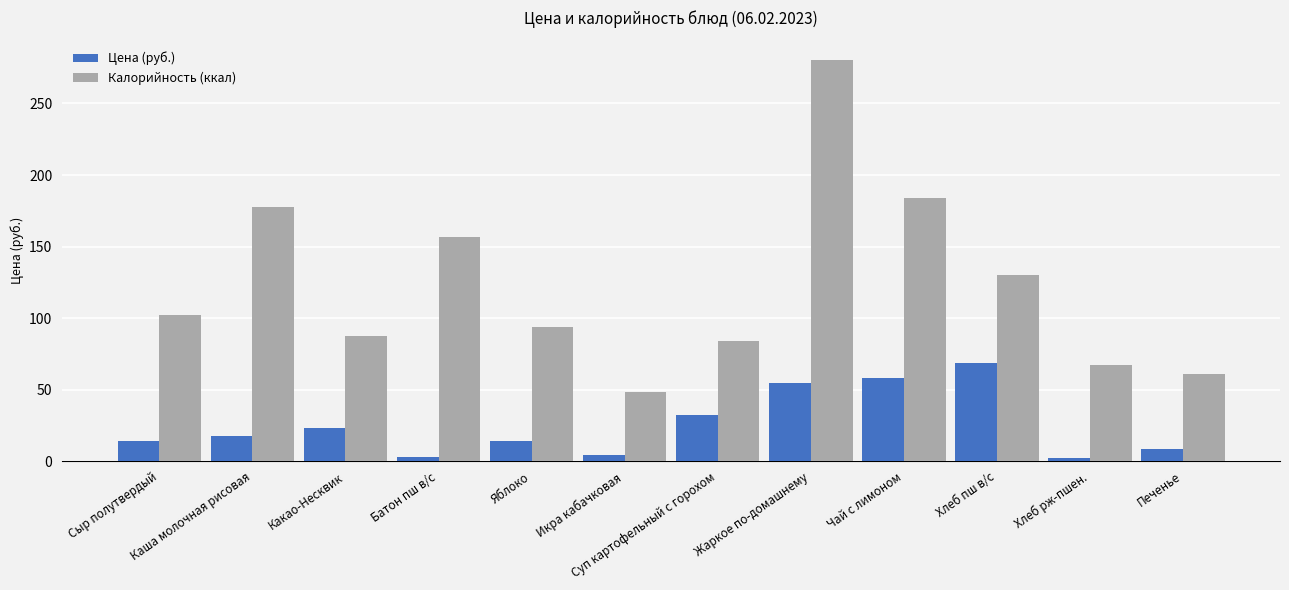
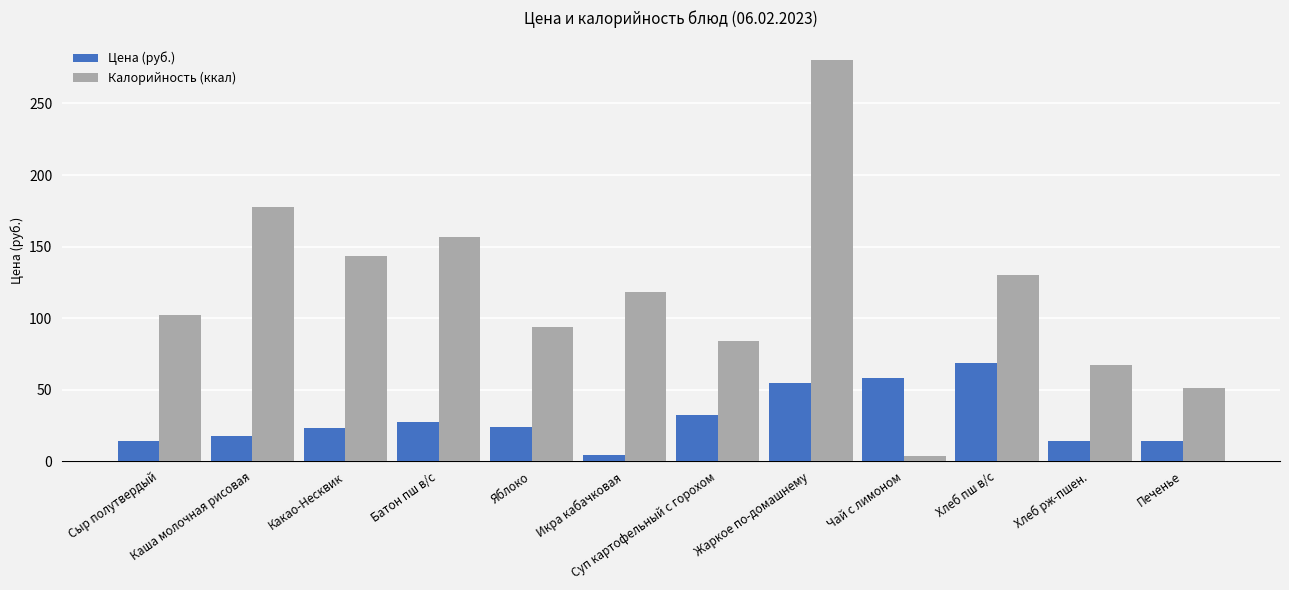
  {
    "Цена (руб.)": {
      "Сыр полутвердый": 14,
      "Каша молочная рисовая": 18,
      "Какао-Несквик": 23,
-     "Батон пш в/с": 3,
-     "Яблоко": 14,
+     "Батон пш в/с": 27,
+     "Яблоко": 24,
      "Икра кабачковая": 4,
      "Суп картофельный с горохом": 32,
      "Жаркое по-домашнему": 55,
      "Чай с лимоном": 58,
      "Хлеб пш в/с": 68,
-     "Хлеб рж-пшен.": 3,
-     "Печенье": 8
+     "Хлеб рж-пшен.": 14,
+     "Печенье": 14
    },
    "Калорийность (ккал)": {
      "Сыр полутвердый": 102,
      "Каша молочная рисовая": 178,
-     "Какао-Несквик": 88,
+     "Какао-Несквик": 144,
      "Батон пш в/с": 156,
      "Яблоко": 94,
-     "Икра кабачковая": 48,
+     "Икра кабачковая": 118,
      "Суп картофельный с горохом": 84,
      "Жаркое по-домашнему": 280,
-     "Чай с лимоном": 184,
+     "Чай с лимоном": 3,
      "Хлеб пш в/с": 130,
      "Хлеб рж-пшен.": 67,
-     "Печенье": 61
+     "Печенье": 51
    }
  }
